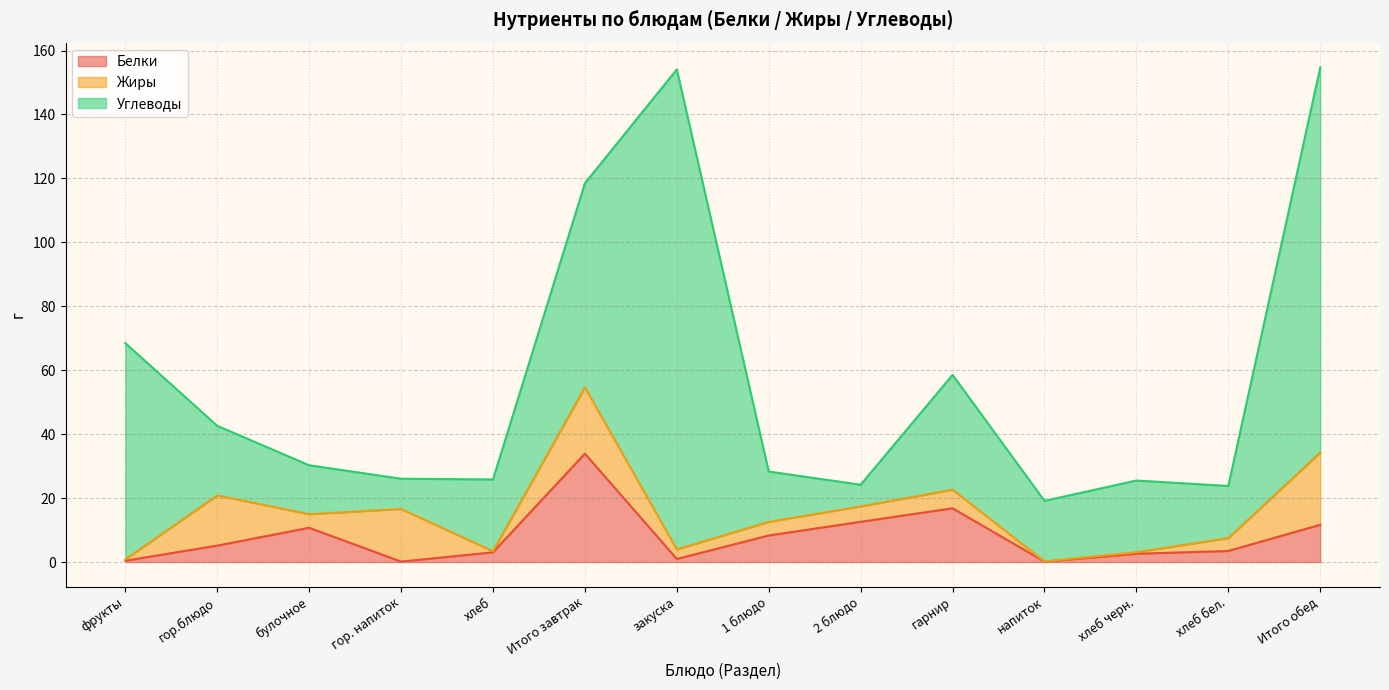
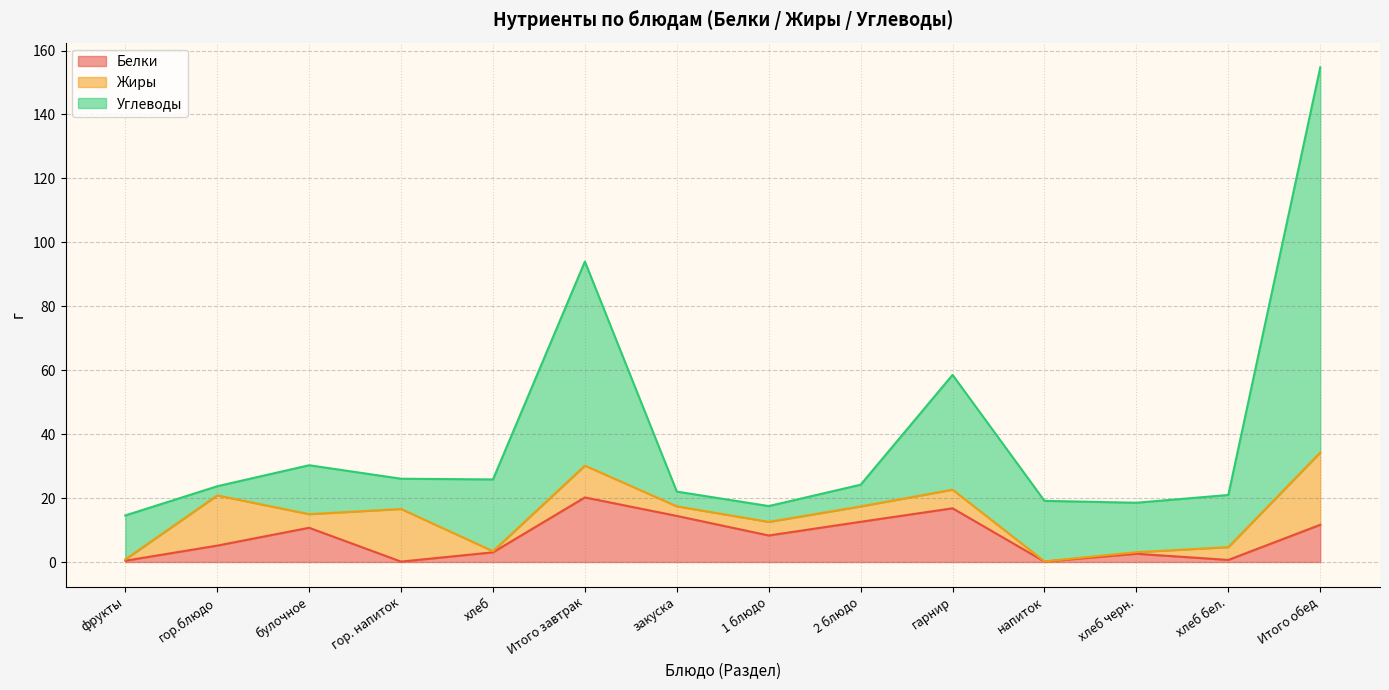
  {
    "Белки": {
      "гор.блюдо": 5,
      "булочное": 11,
      "гор. напиток": 0,
-     "Итого завтрак": 34,
-     "закуска": 1,
+     "Итого завтрак": 20,
+     "закуска": 14,
      "1 блюдо": 8,
      "2 блюдо": 13,
      "гарнир": 17,
-     "хлеб бел.": 3,
+     "хлеб бел.": 1,
      "Итого обед": 12
    },
    "Жиры": {
      "гор.блюдо": 16,
      "булочное": 4,
      "гор. напиток": 16,
-     "Итого завтрак": 21,
+     "Итого завтрак": 10,
      "закуска": 3,
      "1 блюдо": 4,
      "2 блюдо": 5,
      "гарнир": 6,
      "хлеб бел.": 4,
      "Итого обед": 23
    },
    "Углеводы": {
-     "фрукты": 68,
-     "гор.блюдо": 22,
+     "фрукты": 14,
+     "гор.блюдо": 3,
      "булочное": 15,
      "гор. напиток": 9,
      "хлеб": 22,
      "Итого завтрак": 64,
-     "закуска": 150,
-     "1 блюдо": 16,
+     "закуска": 5,
+     "1 блюдо": 5,
      "2 блюдо": 7,
      "гарнир": 36,
      "напиток": 19,
-     "хлеб черн.": 22,
+     "хлеб черн.": 15,
      "хлеб бел.": 16,
      "Итого обед": 120
    }
  }
